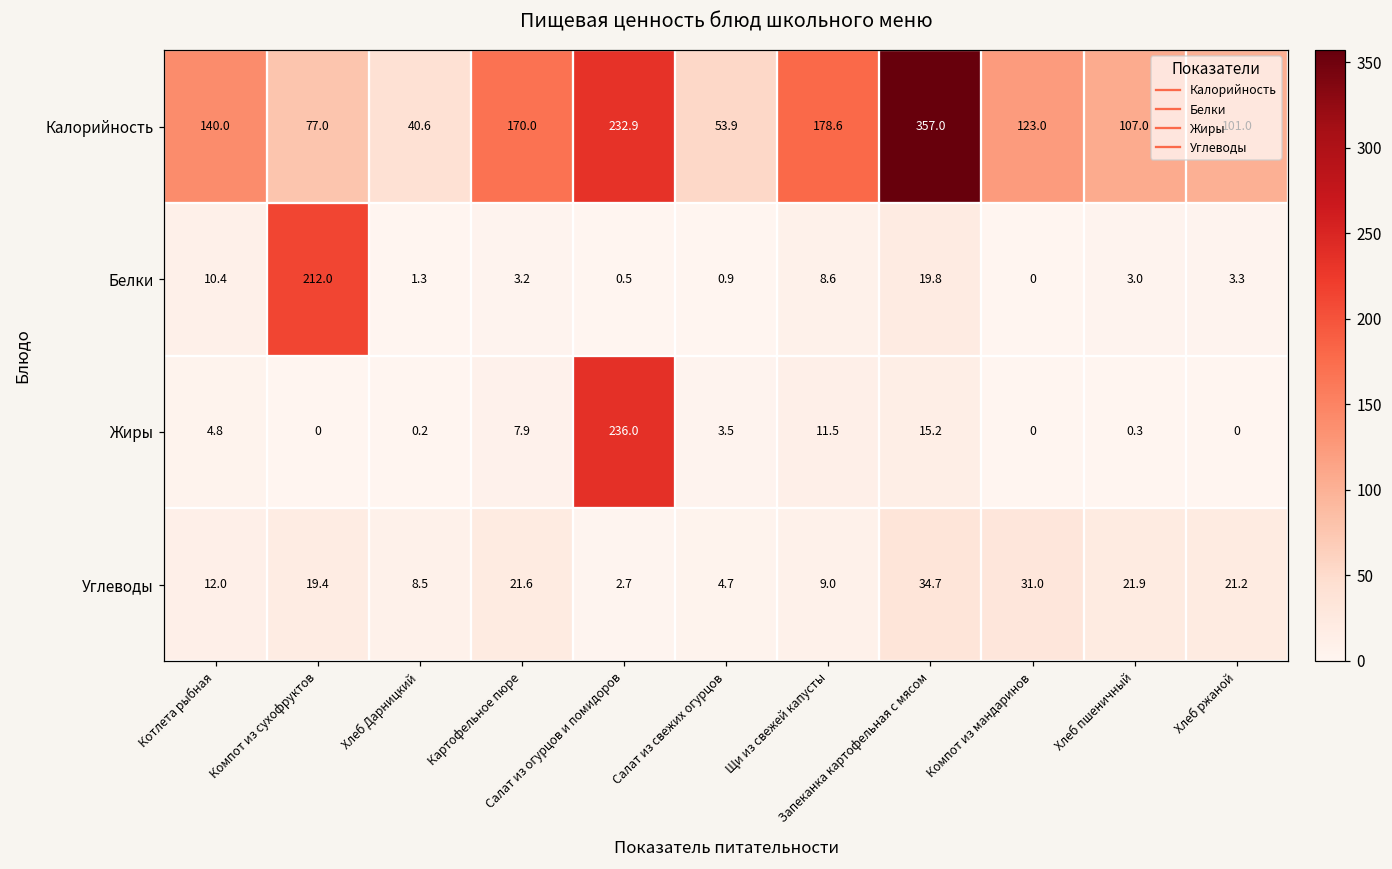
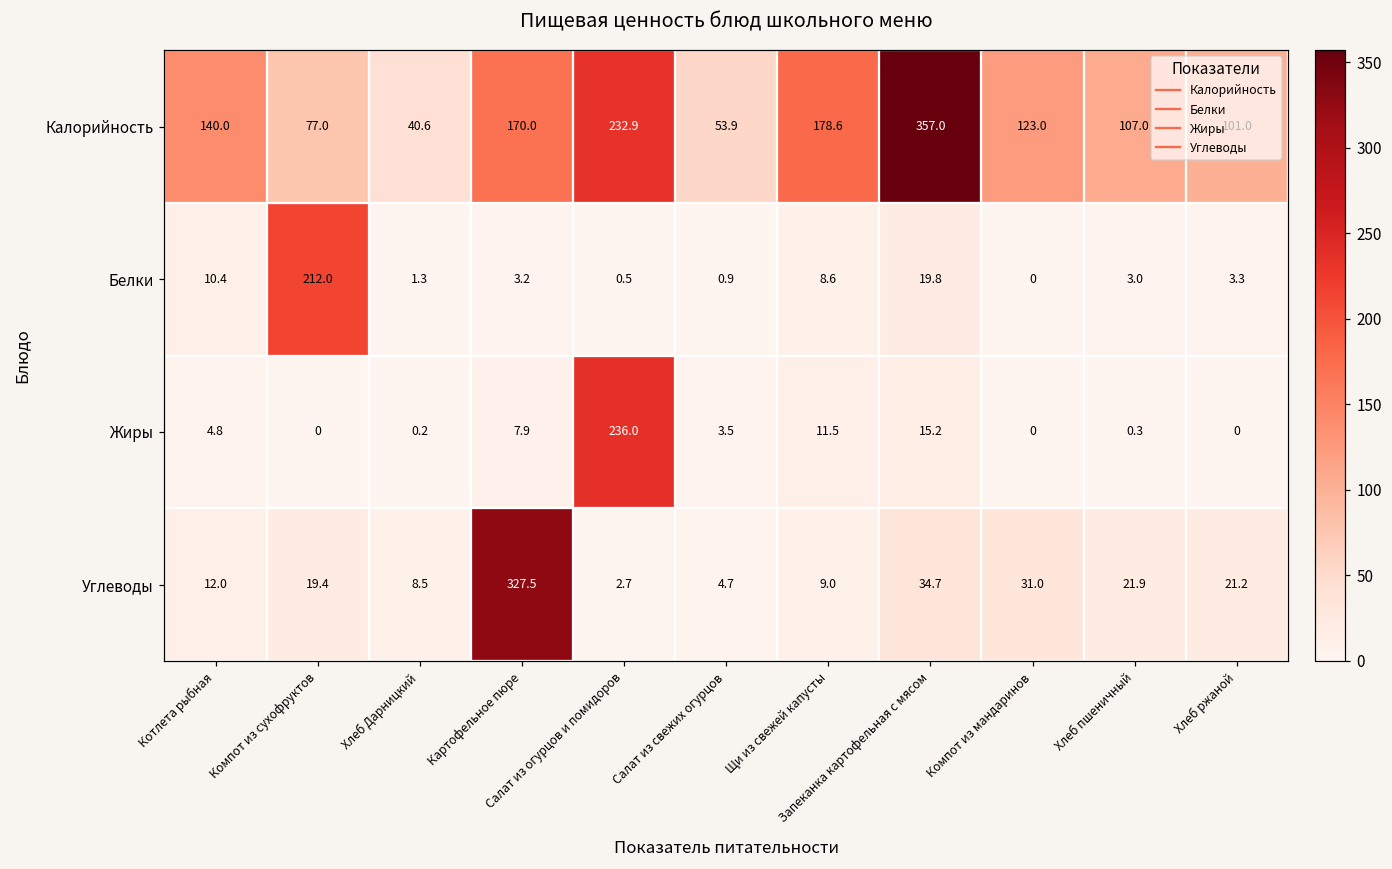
  {
    "Калорийность": {
      "Котлета рыбная": 140.0,
      "Компот из сухофруктов": 77.0,
      "Хлеб Дарницкий": 40.6,
      "Картофельное пюре": 170.0,
      "Салат из огурцов и помидоров": 232.9,
      "Салат из свежих огурцов": 53.9,
      "Щи из свежей капусты": 178.6,
      "Запеканка картофельная с мясом": 357.0,
      "Компот из мандаринов": 123.0,
      "Хлеб пшеничный": 107.0
    },
    "Белки": {
      "Котлета рыбная": 10.4,
      "Компот из сухофруктов": 212.0,
      "Хлеб Дарницкий": 1.3,
      "Картофельное пюре": 3.2,
      "Салат из огурцов и помидоров": 0.5,
      "Салат из свежих огурцов": 0.9,
      "Щи из свежей капусты": 8.6,
      "Запеканка картофельная с мясом": 19.8,
      "Компот из мандаринов": 0,
      "Хлеб пшеничный": 3.0,
      "Хлеб ржаной": 3.3
    },
    "Жиры": {
      "Котлета рыбная": 4.8,
      "Компот из сухофруктов": 0,
      "Хлеб Дарницкий": 0.2,
      "Картофельное пюре": 7.9,
      "Салат из огурцов и помидоров": 236.0,
      "Салат из свежих огурцов": 3.5,
      "Щи из свежей капусты": 11.5,
      "Запеканка картофельная с мясом": 15.2,
      "Компот из мандаринов": 0,
      "Хлеб пшеничный": 0.3,
      "Хлеб ржаной": 0
    },
    "Углеводы": {
      "Котлета рыбная": 12.0,
      "Компот из сухофруктов": 19.4,
      "Хлеб Дарницкий": 8.5,
-     "Картофельное пюре": 21.6,
+     "Картофельное пюре": 327.5,
      "Салат из огурцов и помидоров": 2.7,
      "Салат из свежих огурцов": 4.7,
      "Щи из свежей капусты": 9.0,
      "Запеканка картофельная с мясом": 34.7,
      "Компот из мандаринов": 31.0,
      "Хлеб пшеничный": 21.9,
      "Хлеб ржаной": 21.2
    }
  }
